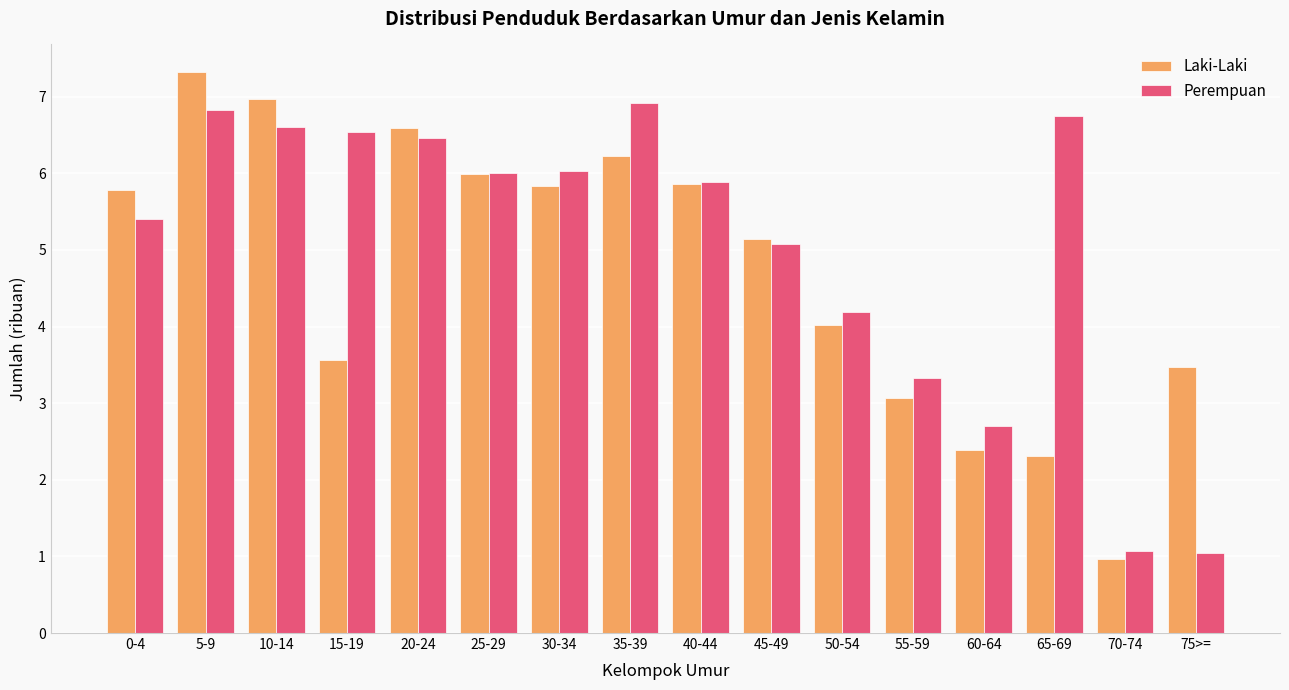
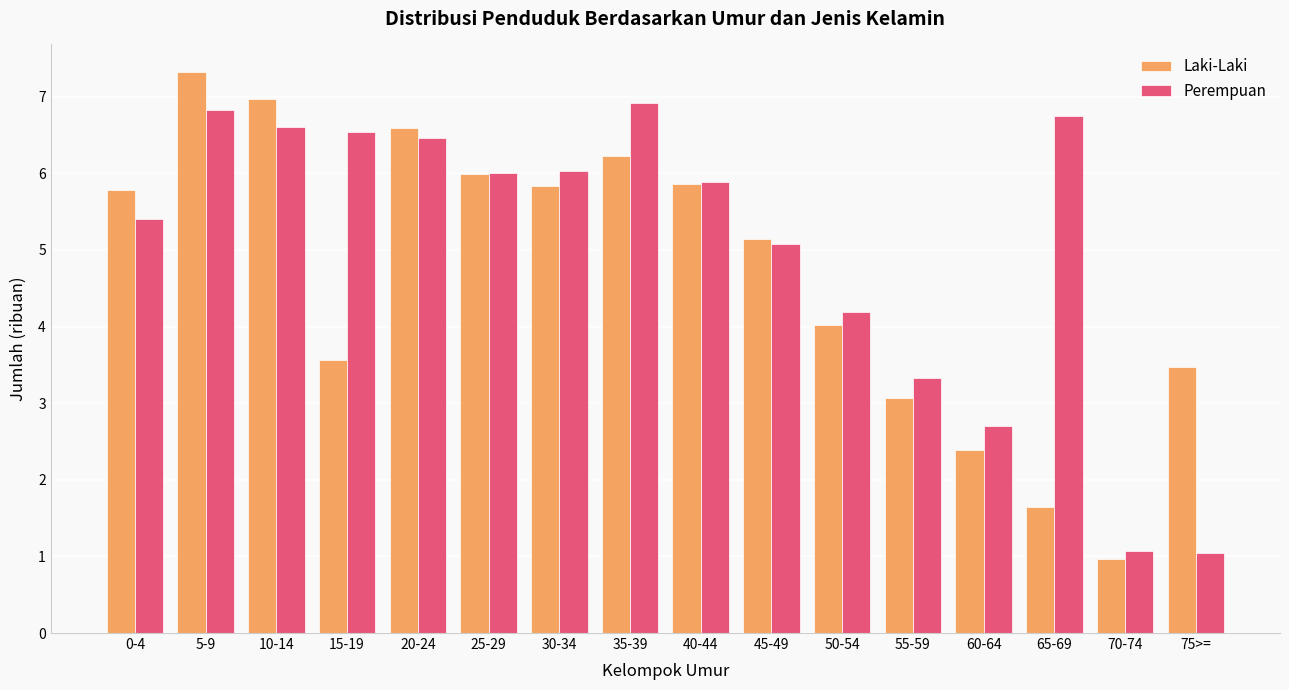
  {
    "Laki-Laki": {
      "0-4": 5.8,
      "5-9": 7.3,
      "10-14": 7.0,
      "15-19": 3.6,
      "20-24": 6.6,
      "25-29": 6.0,
      "30-34": 5.8,
      "35-39": 6.2,
      "40-44": 5.9,
      "45-49": 5.1,
      "50-54": 4.0,
      "55-59": 3.1,
      "60-64": 2.4,
-     "65-69": 2.3,
+     "65-69": 1.6,
      "70-74": 1.0,
      "75>=": 3.5
    },
    "Perempuan": {
      "0-4": 5.4,
      "5-9": 6.8,
      "10-14": 6.6,
      "15-19": 6.5,
      "20-24": 6.5,
      "25-29": 6.0,
      "30-34": 6.0,
      "35-39": 6.9,
      "40-44": 5.9,
      "45-49": 5.1,
      "50-54": 4.2,
      "55-59": 3.3,
      "60-64": 2.7,
      "65-69": 6.8,
      "70-74": 1.1,
      "75>=": 1.0
    }
  }
